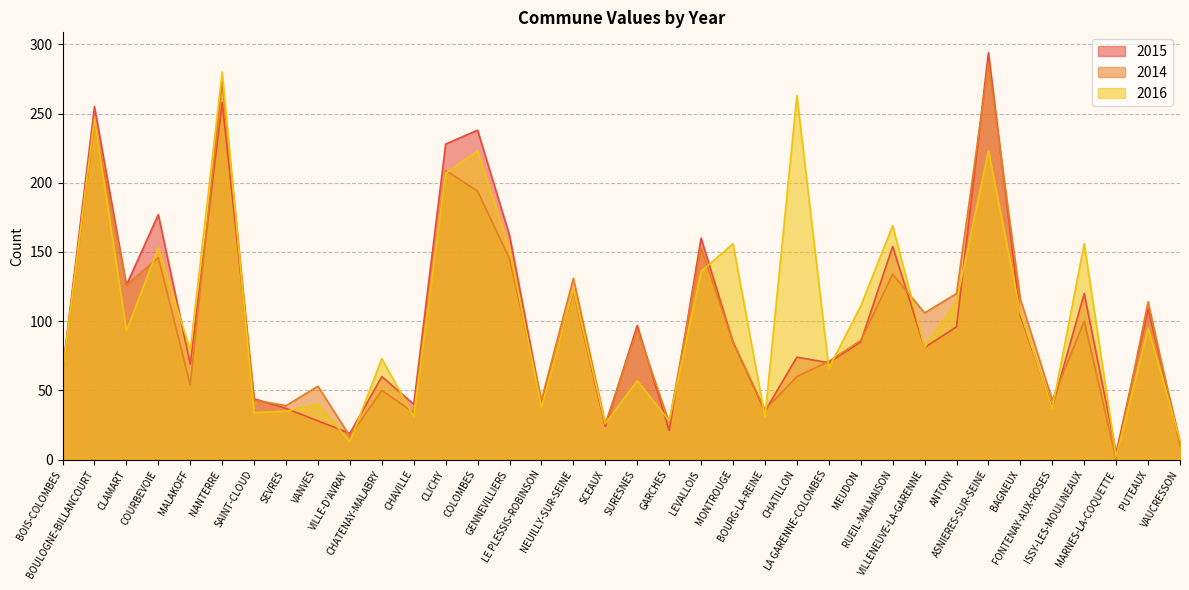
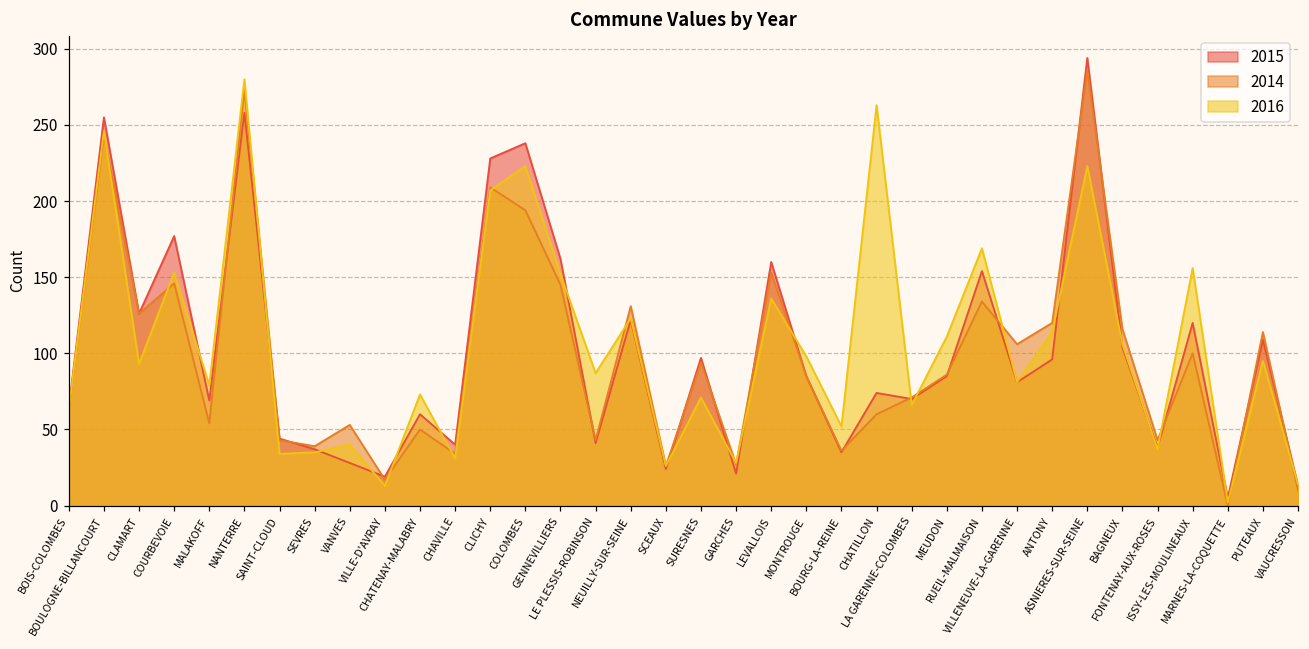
  {
    "2016": {
      "BOULOGNE-BILLANCOURT": 246,
      "CLAMART": 93,
      "COURBEVOIE": 153,
      "MALAKOFF": 79,
      "NANTERRE": 280,
      "SAINT-CLOUD": 34,
      "SEVRES": 35,
      "VANVES": 40,
      "VILLE-D'AVRAY": 13,
      "CHATENAY-MALABRY": 73,
      "CHAVILLE": 31,
      "CLICHY": 207,
      "COLOMBES": 223,
      "GENNEVILLIERS": 152,
-     "LE PLESSIS-ROBINSON": 38,
-     "SURESNES": 57,
+     "LE PLESSIS-ROBINSON": 87,
+     "SURESNES": 71,
      "LEVALLOIS": 136,
-     "MONTROUGE": 156,
-     "BOURG-LA-REINE": 31,
+     "MONTROUGE": 98,
+     "BOURG-LA-REINE": 52,
      "CHATILLON": 263,
      "LA GARENNE-COLOMBES": 66,
      "MEUDON": 111,
      "RUEIL-MALMAISON": 169,
      "ANTONY": 114,
      "ASNIERES-SUR-SEINE": 223,
      "BAGNEUX": 106,
      "ISSY-LES-MOULINEAUX": 156,
      "MARNES-LA-COQUETTE": 2,
      "PUTEAUX": 95
    }
  }
